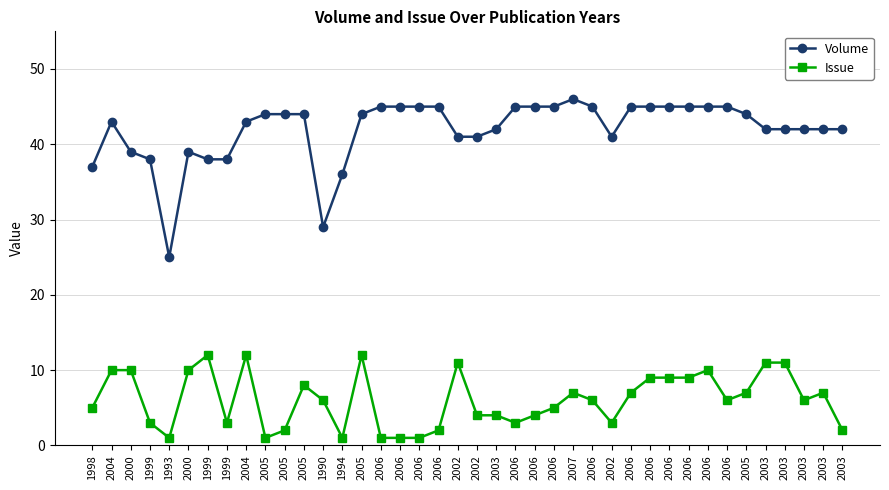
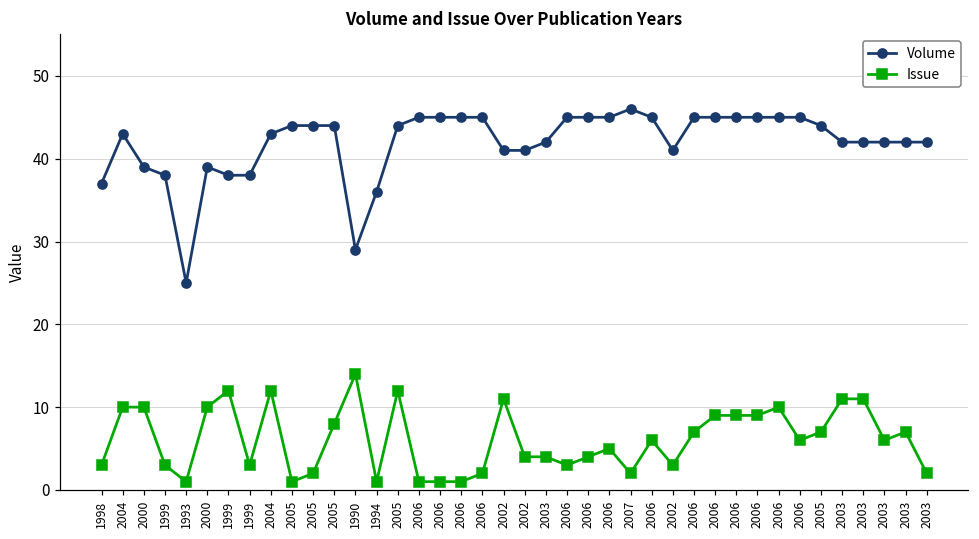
  {
    "Volume": {
      "1998": 37,
      "1993": 25,
      "1990": 29,
      "1994": 36,
      "2007": 46
    },
    "Issue": {
-     "1998": 5,
+     "1998": 3,
      "1993": 1,
-     "1990": 6,
+     "1990": 14,
      "1994": 1,
-     "2007": 7
+     "2007": 2
    }
  }
